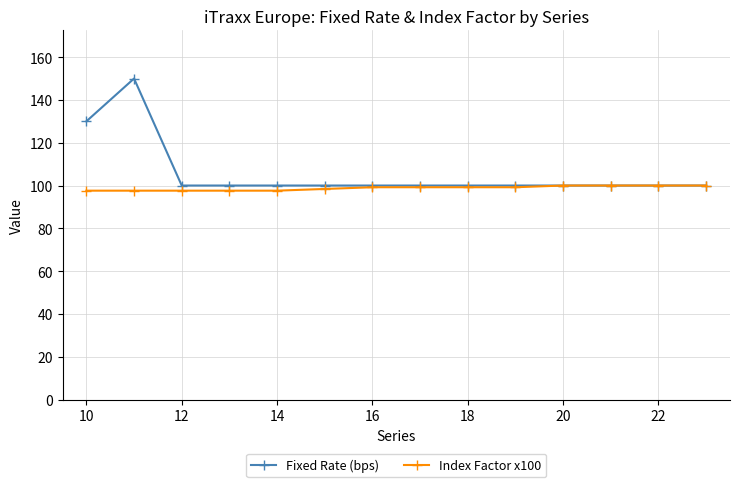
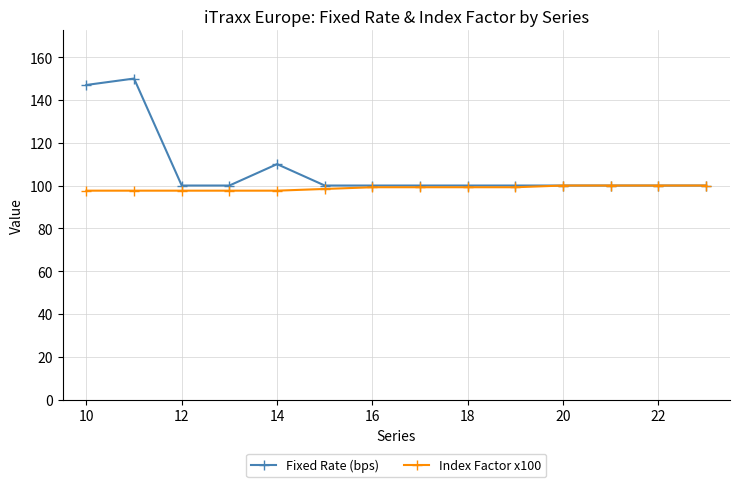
  {
    "Fixed Rate (bps)": {
-     "10": 130,
+     "10": 147,
      "12": 100,
-     "14": 100
+     "14": 110
    },
    "Index Factor x100": {
      "10": 98,
      "12": 98,
      "14": 98
    }
  }
